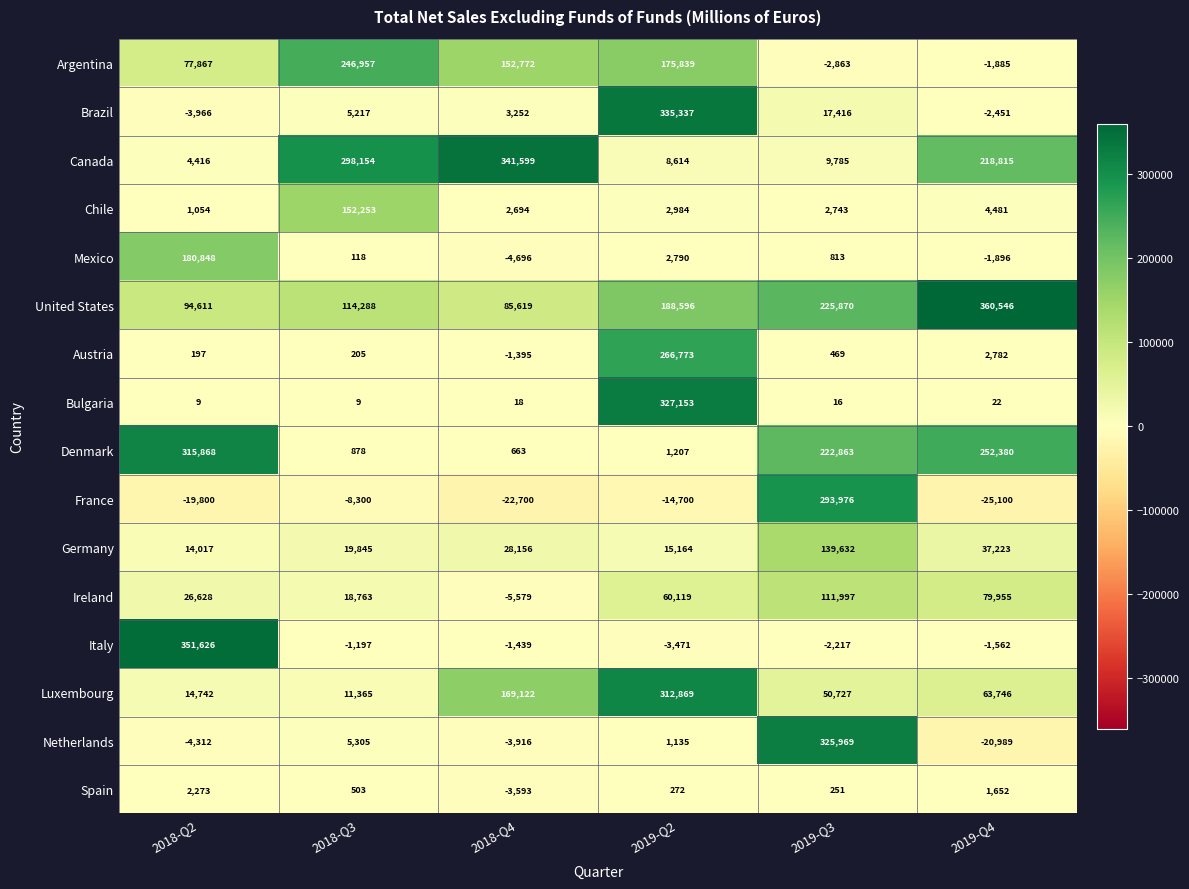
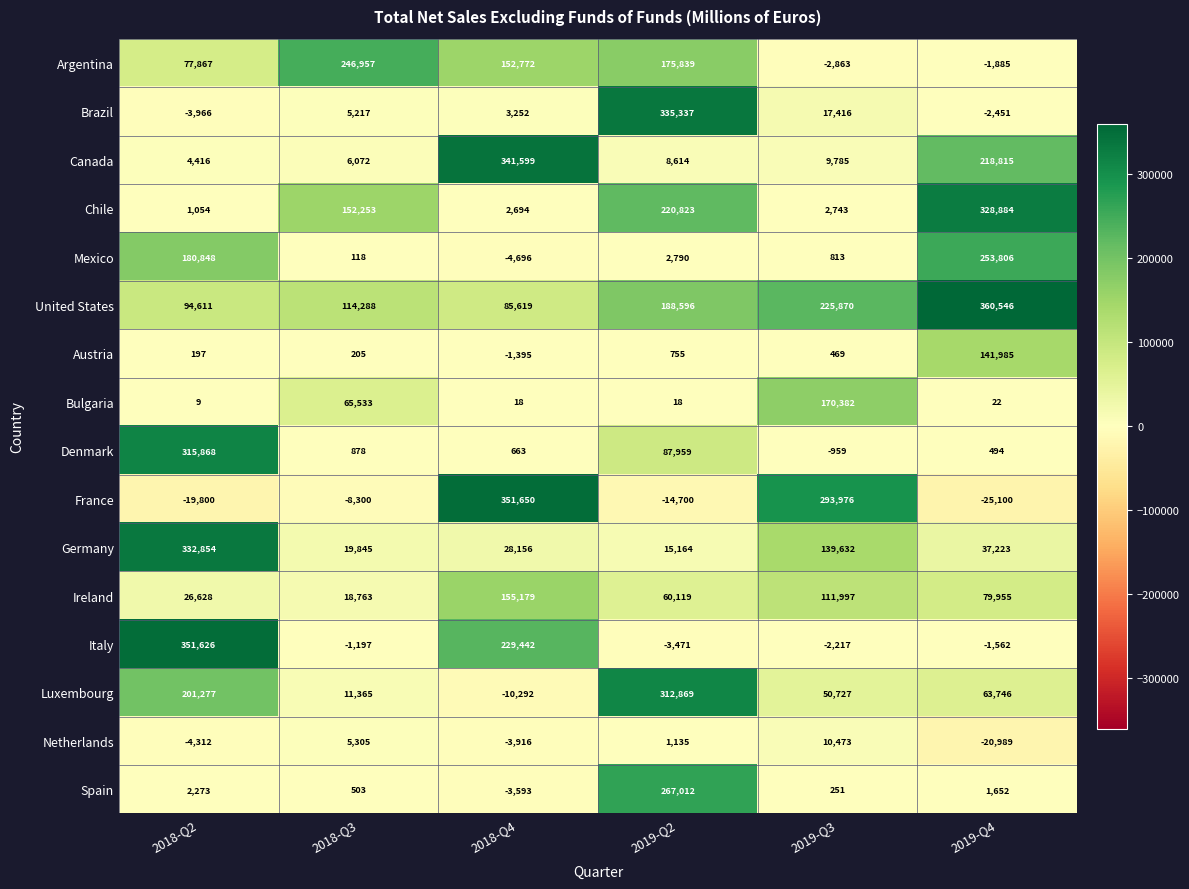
  {
    "Argentina": {
      "2018-Q2": "77,867",
      "2018-Q3": "246,957",
      "2018-Q4": "152,772",
      "2019-Q2": "175,839",
      "2019-Q3": "-2,863",
      "2019-Q4": "-1,885"
    },
    "Brazil": {
      "2018-Q2": "-3,966",
      "2018-Q3": "5,217",
      "2018-Q4": "3,252",
      "2019-Q2": "335,337",
      "2019-Q3": "17,416",
      "2019-Q4": "-2,451"
    },
    "Canada": {
      "2018-Q2": "4,416",
-     "2018-Q3": "298,154",
+     "2018-Q3": "6,072",
      "2018-Q4": "341,599",
      "2019-Q2": "8,614",
      "2019-Q3": "9,785",
      "2019-Q4": "218,815"
    },
    "Chile": {
      "2018-Q2": "1,054",
      "2018-Q3": "152,253",
      "2018-Q4": "2,694",
-     "2019-Q2": "2,984",
+     "2019-Q2": "220,823",
      "2019-Q3": "2,743",
-     "2019-Q4": "4,481"
+     "2019-Q4": "328,884"
    },
    "Mexico": {
      "2018-Q2": "180,848",
      "2018-Q3": "118",
      "2018-Q4": "-4,696",
      "2019-Q2": "2,790",
      "2019-Q3": "813",
-     "2019-Q4": "-1,896"
+     "2019-Q4": "253,806"
    },
    "United States": {
      "2018-Q2": "94,611",
      "2018-Q3": "114,288",
      "2018-Q4": "85,619",
      "2019-Q2": "188,596",
      "2019-Q3": "225,870",
      "2019-Q4": "360,546"
    },
    "Austria": {
      "2018-Q2": "197",
      "2018-Q3": "205",
      "2018-Q4": "-1,395",
-     "2019-Q2": "266,773",
+     "2019-Q2": "755",
      "2019-Q3": "469",
-     "2019-Q4": "2,782"
+     "2019-Q4": "141,985"
    },
    "Bulgaria": {
      "2018-Q2": "9",
-     "2018-Q3": "9",
+     "2018-Q3": "65,533",
      "2018-Q4": "18",
-     "2019-Q2": "327,153",
-     "2019-Q3": "16",
+     "2019-Q2": "18",
+     "2019-Q3": "170,382",
      "2019-Q4": "22"
    },
    "Denmark": {
      "2018-Q2": "315,868",
      "2018-Q3": "878",
      "2018-Q4": "663",
-     "2019-Q2": "1,207",
-     "2019-Q3": "222,863",
-     "2019-Q4": "252,380"
+     "2019-Q2": "87,959",
+     "2019-Q3": "-959",
+     "2019-Q4": "494"
    },
    "France": {
      "2018-Q2": "-19,800",
      "2018-Q3": "-8,300",
-     "2018-Q4": "-22,700",
+     "2018-Q4": "351,650",
      "2019-Q2": "-14,700",
      "2019-Q3": "293,976",
      "2019-Q4": "-25,100"
    },
    "Germany": {
-     "2018-Q2": "14,017",
+     "2018-Q2": "332,854",
      "2018-Q3": "19,845",
      "2018-Q4": "28,156",
      "2019-Q2": "15,164",
      "2019-Q3": "139,632",
      "2019-Q4": "37,223"
    },
    "Ireland": {
      "2018-Q2": "26,628",
      "2018-Q3": "18,763",
-     "2018-Q4": "-5,579",
+     "2018-Q4": "155,179",
      "2019-Q2": "60,119",
      "2019-Q3": "111,997",
      "2019-Q4": "79,955"
    },
    "Italy": {
      "2018-Q2": "351,626",
      "2018-Q3": "-1,197",
-     "2018-Q4": "-1,439",
+     "2018-Q4": "229,442",
      "2019-Q2": "-3,471",
      "2019-Q3": "-2,217",
      "2019-Q4": "-1,562"
    },
    "Luxembourg": {
-     "2018-Q2": "14,742",
+     "2018-Q2": "201,277",
      "2018-Q3": "11,365",
-     "2018-Q4": "169,122",
+     "2018-Q4": "-10,292",
      "2019-Q2": "312,869",
      "2019-Q3": "50,727",
      "2019-Q4": "63,746"
    },
    "Netherlands": {
      "2018-Q2": "-4,312",
      "2018-Q3": "5,305",
      "2018-Q4": "-3,916",
      "2019-Q2": "1,135",
-     "2019-Q3": "325,969",
+     "2019-Q3": "10,473",
      "2019-Q4": "-20,989"
    },
    "Spain": {
      "2018-Q2": "2,273",
      "2018-Q3": "503",
      "2018-Q4": "-3,593",
-     "2019-Q2": "272",
+     "2019-Q2": "267,012",
      "2019-Q3": "251",
      "2019-Q4": "1,652"
    }
  }
